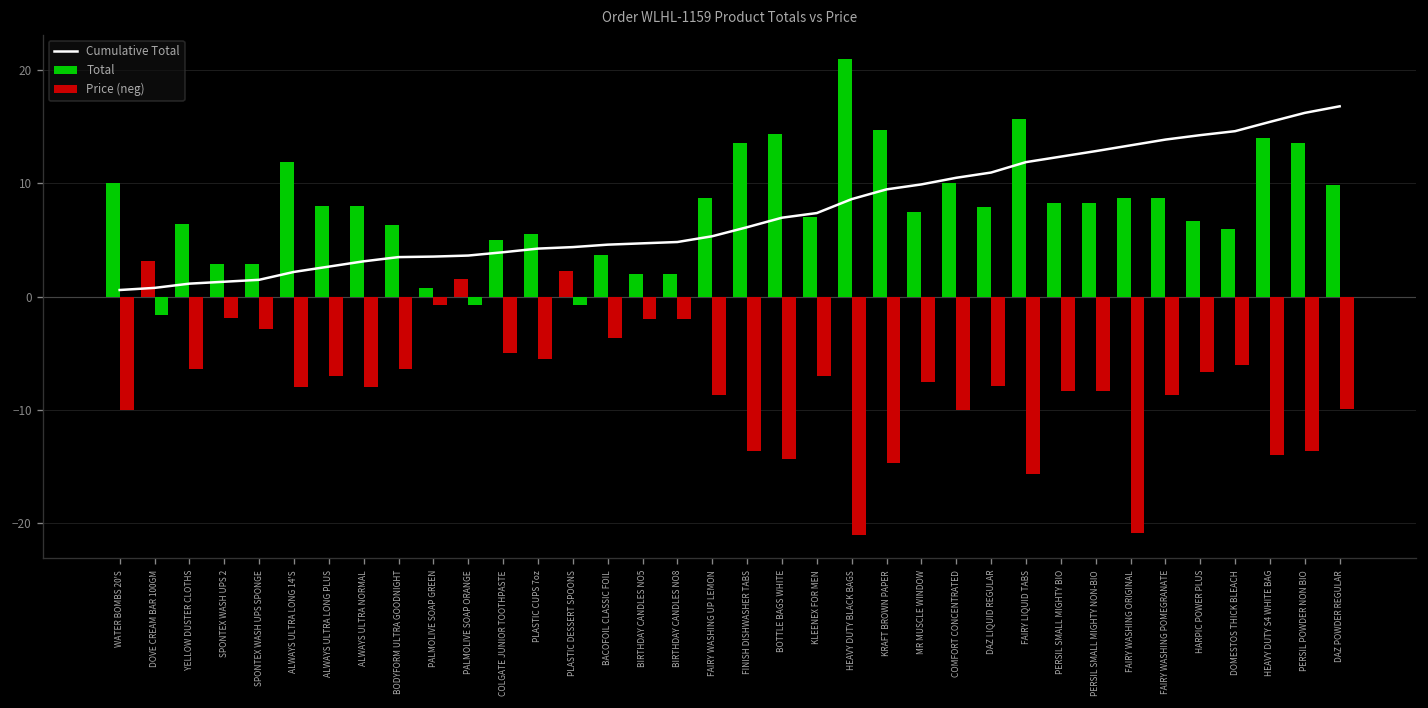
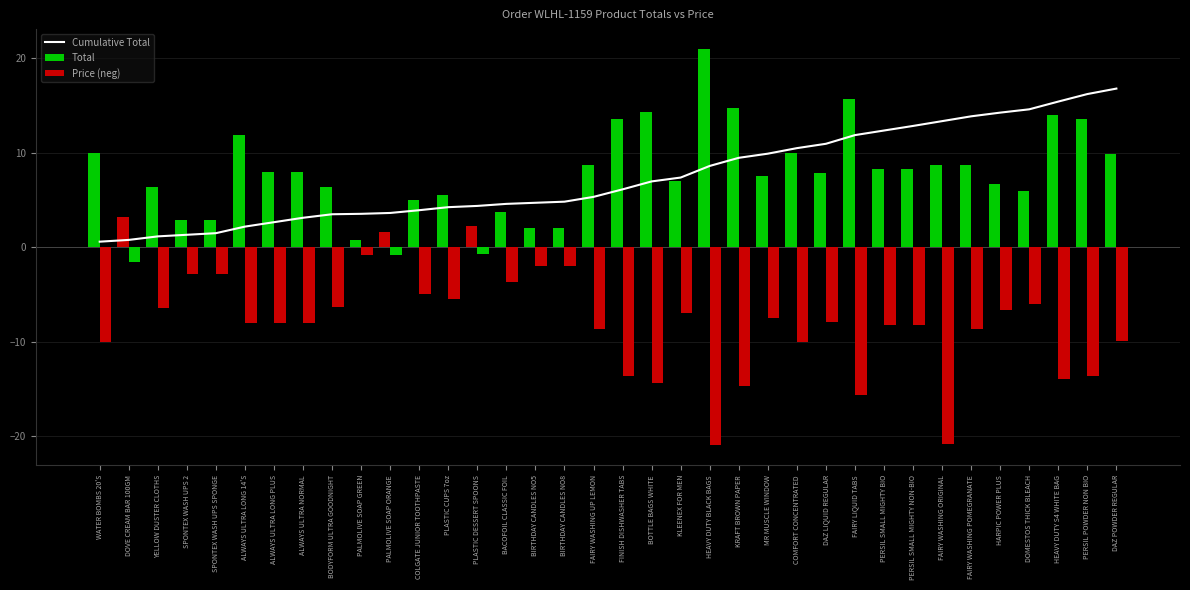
  {
    "Total": {
      "WATER BOMBS 20'S": 10,
      "DOVE CREAM BAR 100GM": 3,
      "YELLOW DUSTER CLOTHS": 6,
      "SPONTEX WASH UPS 2": 3,
      "SPONTEX WASH UPS SPONGE": 3,
      "ALWAYS ULTRA LONG 14'S": 12,
      "ALWAYS ULTRA LONG PLUS": 8,
      "ALWAYS ULTRA NORMAL": 8,
      "BODYFORM ULTRA GOODNIGHT": 6,
      "PALMOLIVE SOAP GREEN": 1,
      "PALMOLIVE SOAP ORANGE": 2,
      "COLGATE JUNIOR TOOTHPASTE": 5,
      "PLASTIC CUPS 7oz": 5,
      "PLASTIC DESSERT SPOONS": 2,
      "BACOFOIL CLASSIC FOIL": 4,
      "BIRTHDAY CANDLES NO5": 2,
      "BIRTHDAY CANDLES NO8": 2,
      "FAIRY WASHING UP LEMON": 9,
      "FINISH DISHWASHER TABS": 14,
      "BOTTLE BAGS WHITE": 14,
      "KLEENEX FOR MEN": 7,
      "HEAVY DUTY BLACK BAGS": 21,
      "KRAFT BROWN PAPER": 15,
      "MR MUSCLE WINDOW": 7,
      "COMFORT CONCENTRATED": 10,
      "DAZ LIQUID REGULAR": 8,
      "FAIRY LIQUID TABS": 16,
      "PERSIL SMALL MIGHTY BIO": 8,
      "PERSIL SMALL MIGHTY NON-BIO": 8,
      "FAIRY WASHING ORIGINAL": 9,
      "FAIRY WASHING POMEGRANATE": 9,
      "HARPIC POWER PLUS": 7,
      "DOMESTOS THICK BLEACH": 6,
      "HEAVY DUTY S4 WHITE BAG": 14,
      "PERSIL POWDER NON BIO": 14,
      "DAZ POWDER REGULAR": 10
    },
    "Cumulative Total": {
      "WATER BOMBS 20'S": 1,
      "DOVE CREAM BAR 100GM": 1,
      "YELLOW DUSTER CLOTHS": 1,
      "SPONTEX WASH UPS 2": 1,
      "SPONTEX WASH UPS SPONGE": 1,
      "ALWAYS ULTRA LONG 14'S": 2,
      "ALWAYS ULTRA LONG PLUS": 3,
      "ALWAYS ULTRA NORMAL": 3,
      "BODYFORM ULTRA GOODNIGHT": 3,
      "PALMOLIVE SOAP GREEN": 4,
      "PALMOLIVE SOAP ORANGE": 4,
      "COLGATE JUNIOR TOOTHPASTE": 4,
      "PLASTIC CUPS 7oz": 4,
      "PLASTIC DESSERT SPOONS": 4,
      "BACOFOIL CLASSIC FOIL": 5,
      "BIRTHDAY CANDLES NO5": 5,
      "BIRTHDAY CANDLES NO8": 5,
      "FAIRY WASHING UP LEMON": 5,
      "FINISH DISHWASHER TABS": 6,
      "BOTTLE BAGS WHITE": 7,
      "KLEENEX FOR MEN": 7,
      "HEAVY DUTY BLACK BAGS": 9,
      "KRAFT BROWN PAPER": 9,
      "MR MUSCLE WINDOW": 10,
      "COMFORT CONCENTRATED": 10,
      "DAZ LIQUID REGULAR": 11,
      "FAIRY LIQUID TABS": 12,
      "PERSIL SMALL MIGHTY BIO": 12,
      "PERSIL SMALL MIGHTY NON-BIO": 13,
      "FAIRY WASHING ORIGINAL": 13,
      "FAIRY WASHING POMEGRANATE": 14,
      "HARPIC POWER PLUS": 14,
      "DOMESTOS THICK BLEACH": 15,
      "HEAVY DUTY S4 WHITE BAG": 15,
      "PERSIL POWDER NON BIO": 16,
      "DAZ POWDER REGULAR": 17
    },
    "Price (neg)": {
      "WATER BOMBS 20'S": -10,
      "DOVE CREAM BAR 100GM": -2,
      "YELLOW DUSTER CLOTHS": -6,
-     "SPONTEX WASH UPS 2": -2,
+     "SPONTEX WASH UPS 2": -3,
      "SPONTEX WASH UPS SPONGE": -3,
      "ALWAYS ULTRA LONG 14'S": -8,
-     "ALWAYS ULTRA LONG PLUS": -7,
+     "ALWAYS ULTRA LONG PLUS": -8,
      "ALWAYS ULTRA NORMAL": -8,
      "BODYFORM ULTRA GOODNIGHT": -6,
      "PALMOLIVE SOAP GREEN": -1,
      "PALMOLIVE SOAP ORANGE": -1,
      "COLGATE JUNIOR TOOTHPASTE": -5,
      "PLASTIC CUPS 7oz": -5,
      "PLASTIC DESSERT SPOONS": -1,
      "BACOFOIL CLASSIC FOIL": -4,
      "BIRTHDAY CANDLES NO5": -2,
      "BIRTHDAY CANDLES NO8": -2,
      "FAIRY WASHING UP LEMON": -9,
      "FINISH DISHWASHER TABS": -14,
      "BOTTLE BAGS WHITE": -14,
      "KLEENEX FOR MEN": -7,
      "HEAVY DUTY BLACK BAGS": -21,
      "KRAFT BROWN PAPER": -15,
      "MR MUSCLE WINDOW": -7,
      "COMFORT CONCENTRATED": -10,
      "DAZ LIQUID REGULAR": -8,
      "FAIRY LIQUID TABS": -16,
      "PERSIL SMALL MIGHTY BIO": -8,
      "PERSIL SMALL MIGHTY NON-BIO": -8,
      "FAIRY WASHING ORIGINAL": -21,
      "FAIRY WASHING POMEGRANATE": -9,
      "HARPIC POWER PLUS": -7,
      "DOMESTOS THICK BLEACH": -6,
      "HEAVY DUTY S4 WHITE BAG": -14,
      "PERSIL POWDER NON BIO": -14,
      "DAZ POWDER REGULAR": -10
    }
  }
